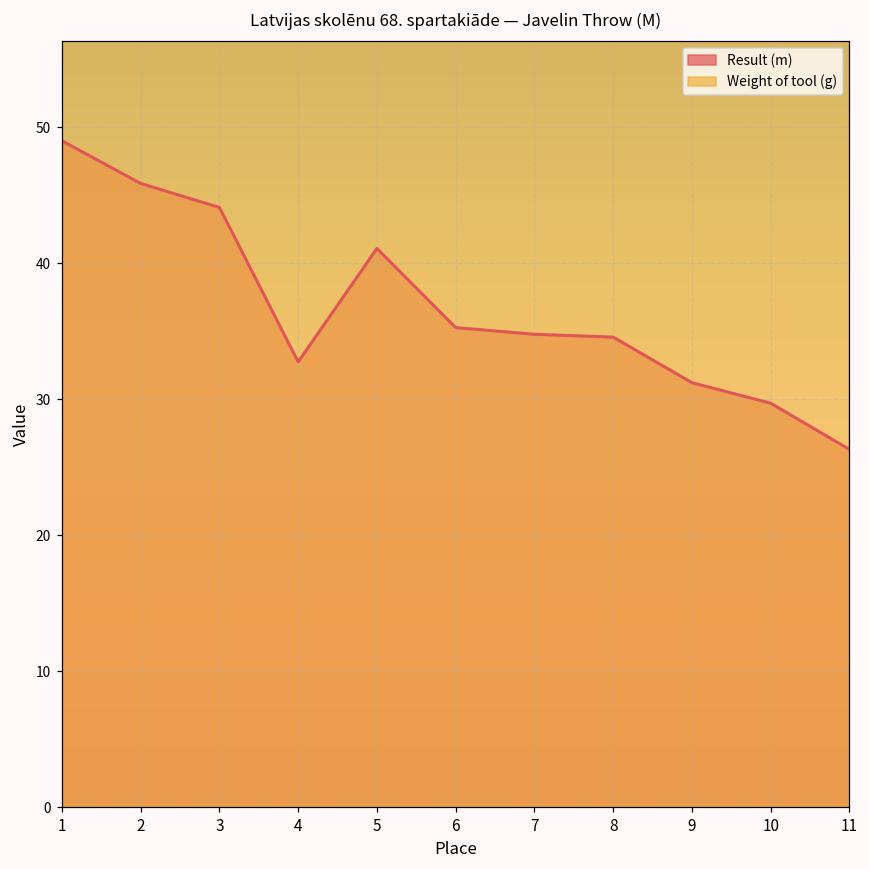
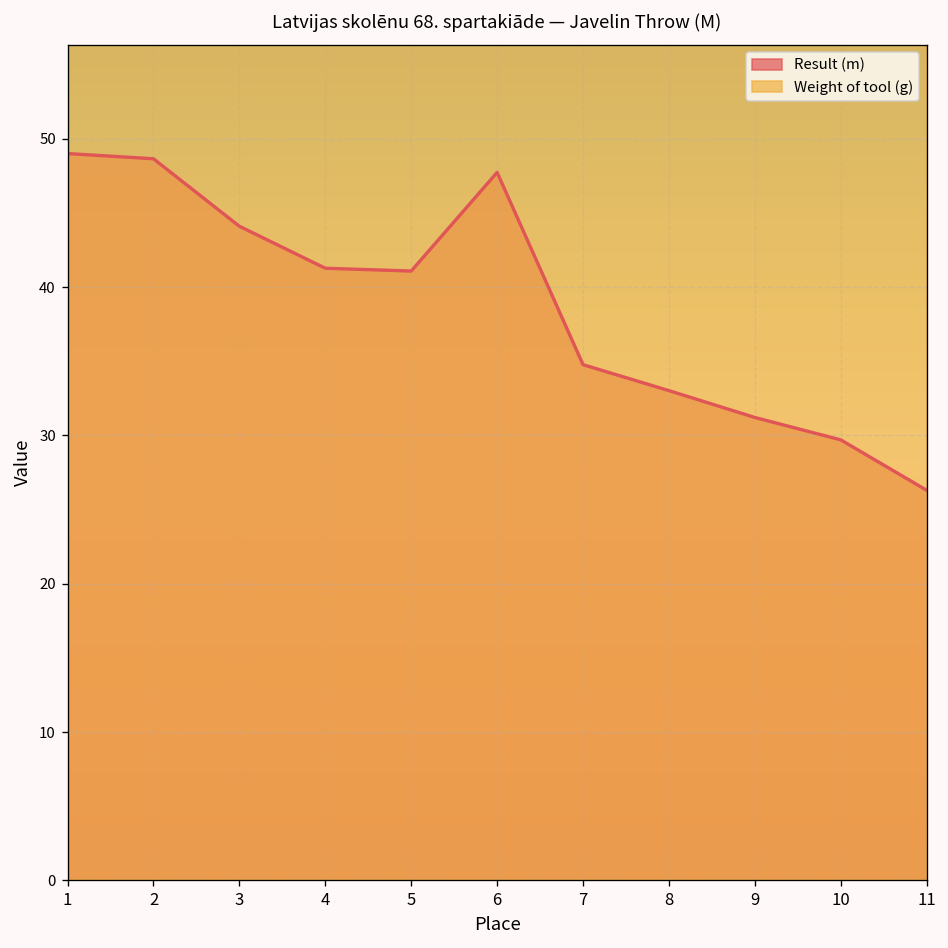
  {
    "Result (m)": {
      "1": 49.0,
-     "2": 45.9,
+     "2": 48.7,
      "3": 44.1,
-     "4": 32.7,
+     "4": 41.3,
      "5": 41.1,
-     "6": 35.3,
+     "6": 47.7,
      "7": 34.8,
-     "8": 34.6,
+     "8": 33.0,
      "9": 31.2,
      "10": 29.7,
      "11": 26.3
    }
  }
